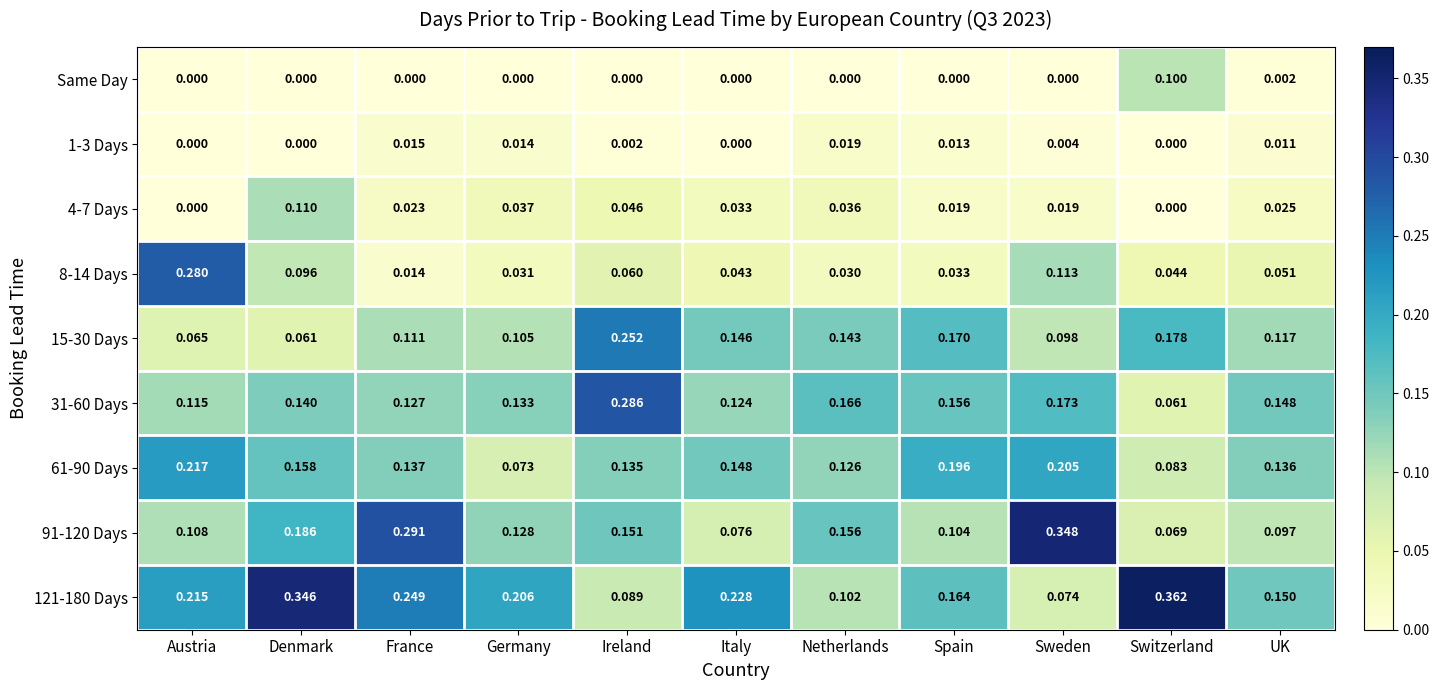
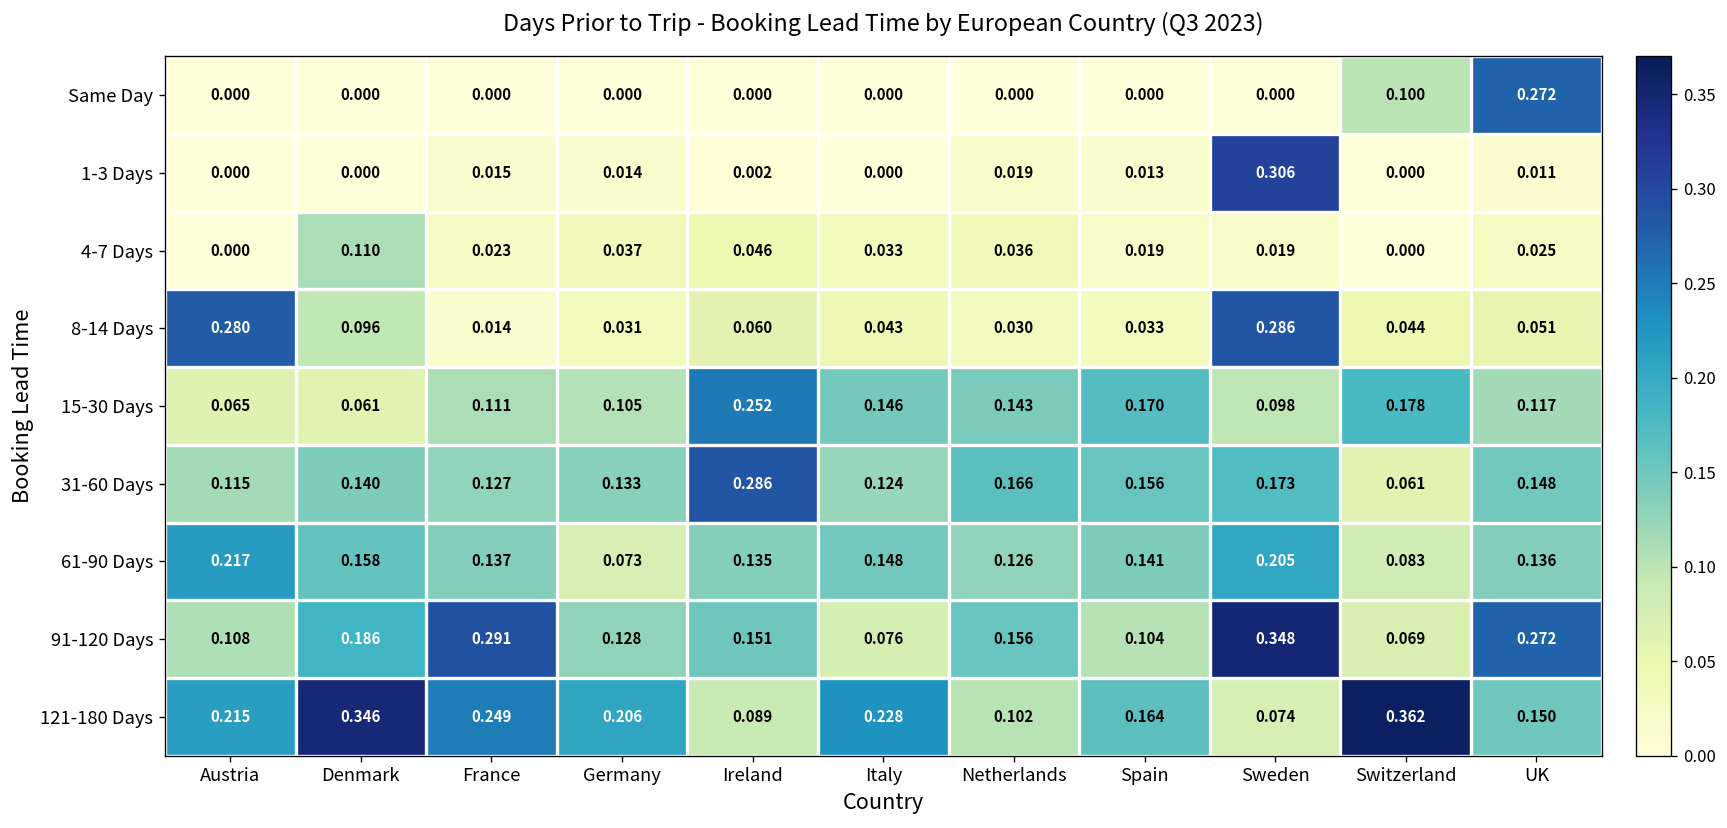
  {
    "Same Day": {
      "Austria": 0.000,
      "Denmark": 0.000,
      "France": 0.000,
      "Germany": 0.000,
      "Ireland": 0.000,
      "Italy": 0.000,
      "Netherlands": 0.000,
      "Spain": 0.000,
      "Sweden": 0.000,
      "Switzerland": 0.100,
-     "UK": 0.002
+     "UK": 0.272
    },
    "1-3 Days": {
      "Austria": 0.000,
      "Denmark": 0.000,
      "France": 0.015,
      "Germany": 0.014,
      "Ireland": 0.002,
      "Italy": 0.000,
      "Netherlands": 0.019,
      "Spain": 0.013,
-     "Sweden": 0.004,
+     "Sweden": 0.306,
      "Switzerland": 0.000,
      "UK": 0.011
    },
    "4-7 Days": {
      "Austria": 0.000,
      "Denmark": 0.110,
      "France": 0.023,
      "Germany": 0.037,
      "Ireland": 0.046,
      "Italy": 0.033,
      "Netherlands": 0.036,
      "Spain": 0.019,
      "Sweden": 0.019,
      "Switzerland": 0.000,
      "UK": 0.025
    },
    "8-14 Days": {
      "Austria": 0.280,
      "Denmark": 0.096,
      "France": 0.014,
      "Germany": 0.031,
      "Ireland": 0.060,
      "Italy": 0.043,
      "Netherlands": 0.030,
      "Spain": 0.033,
-     "Sweden": 0.113,
+     "Sweden": 0.286,
      "Switzerland": 0.044,
      "UK": 0.051
    },
    "15-30 Days": {
      "Austria": 0.065,
      "Denmark": 0.061,
      "France": 0.111,
      "Germany": 0.105,
      "Ireland": 0.252,
      "Italy": 0.146,
      "Netherlands": 0.143,
      "Spain": 0.170,
      "Sweden": 0.098,
      "Switzerland": 0.178,
      "UK": 0.117
    },
    "31-60 Days": {
      "Austria": 0.115,
      "Denmark": 0.140,
      "France": 0.127,
      "Germany": 0.133,
      "Ireland": 0.286,
      "Italy": 0.124,
      "Netherlands": 0.166,
      "Spain": 0.156,
      "Sweden": 0.173,
      "Switzerland": 0.061,
      "UK": 0.148
    },
    "61-90 Days": {
      "Austria": 0.217,
      "Denmark": 0.158,
      "France": 0.137,
      "Germany": 0.073,
      "Ireland": 0.135,
      "Italy": 0.148,
      "Netherlands": 0.126,
-     "Spain": 0.196,
+     "Spain": 0.141,
      "Sweden": 0.205,
      "Switzerland": 0.083,
      "UK": 0.136
    },
    "91-120 Days": {
      "Austria": 0.108,
      "Denmark": 0.186,
      "France": 0.291,
      "Germany": 0.128,
      "Ireland": 0.151,
      "Italy": 0.076,
      "Netherlands": 0.156,
      "Spain": 0.104,
      "Sweden": 0.348,
      "Switzerland": 0.069,
-     "UK": 0.097
+     "UK": 0.272
    },
    "121-180 Days": {
      "Austria": 0.215,
      "Denmark": 0.346,
      "France": 0.249,
      "Germany": 0.206,
      "Ireland": 0.089,
      "Italy": 0.228,
      "Netherlands": 0.102,
      "Spain": 0.164,
      "Sweden": 0.074,
      "Switzerland": 0.362,
      "UK": 0.150
    }
  }
